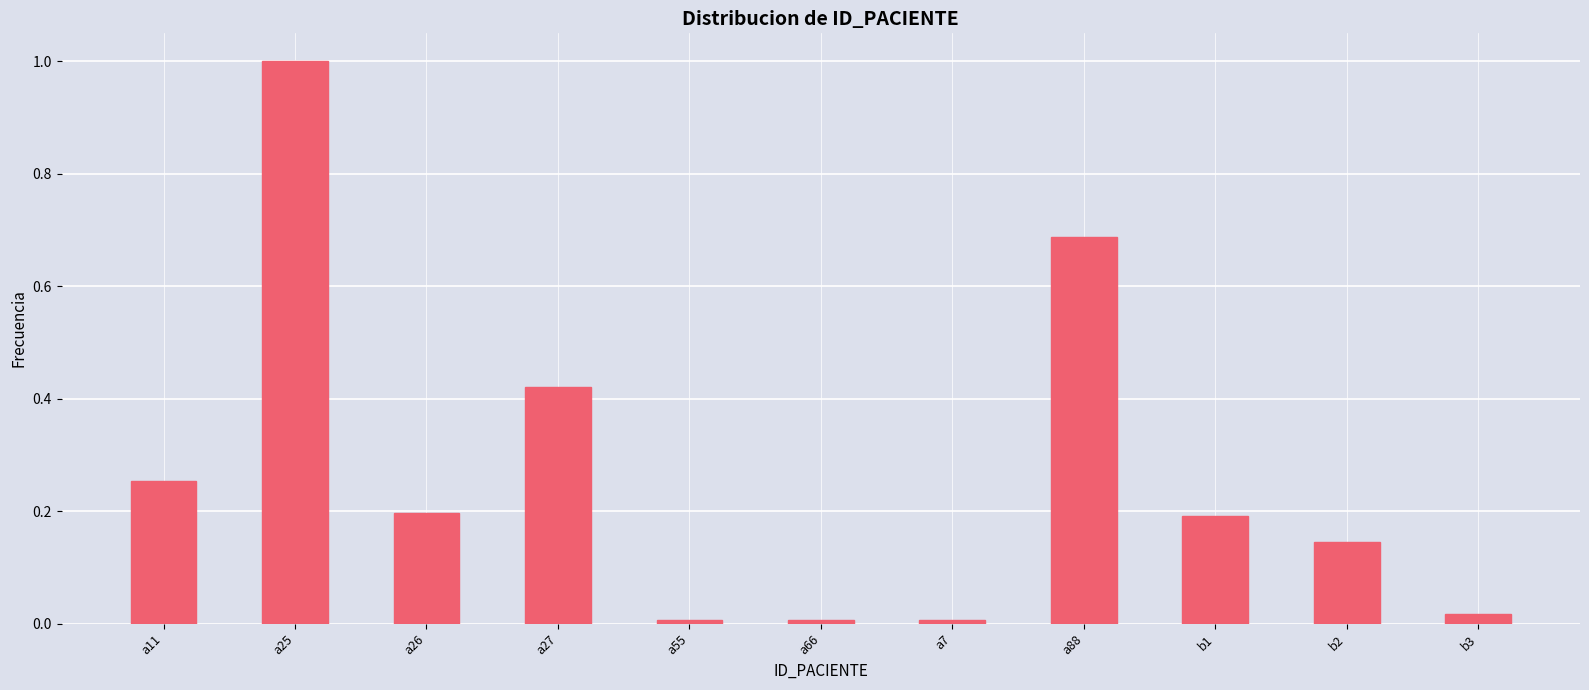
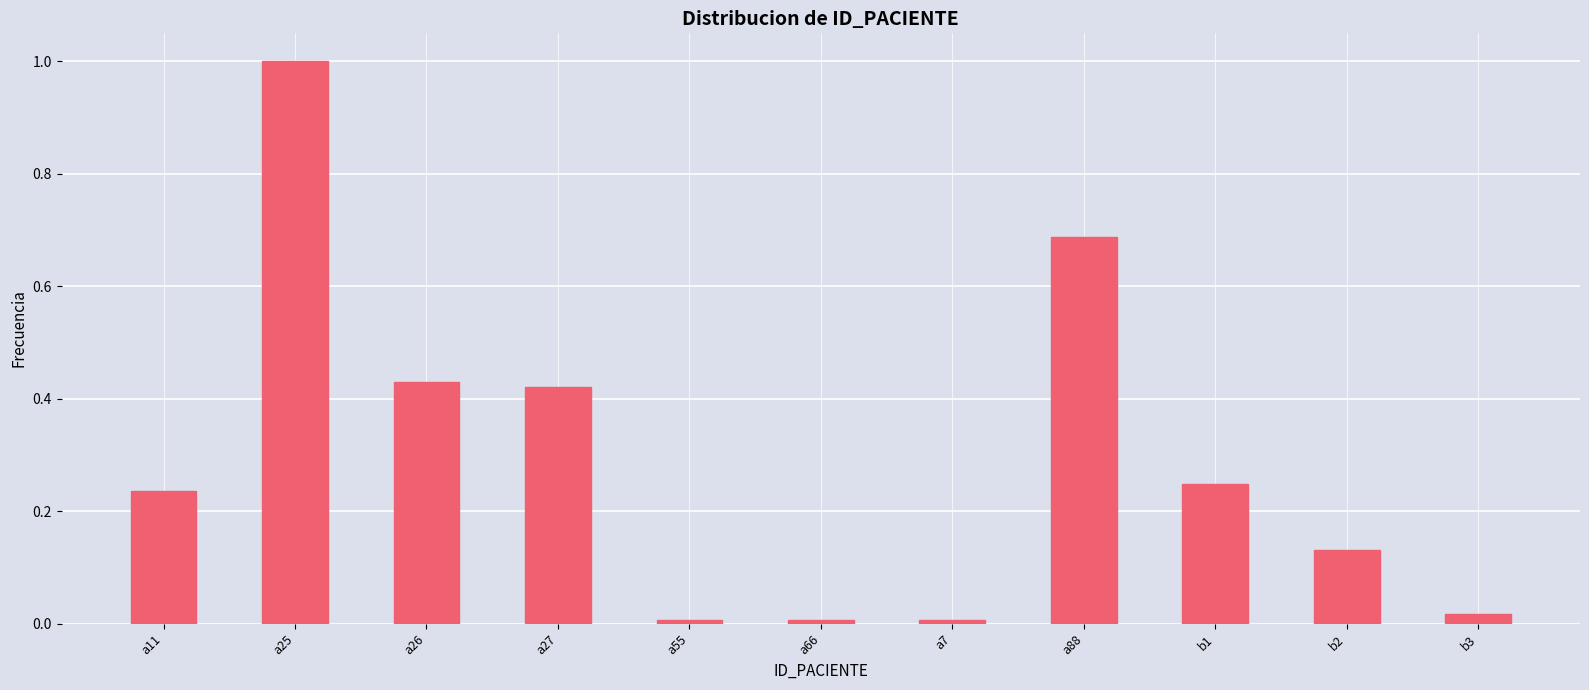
  {
-   "a11": 0.25,
+   "a11": 0.24,
    "a25": 1.00,
-   "a26": 0.20,
+   "a26": 0.43,
    "a27": 0.42,
    "a55": 0.01,
    "a66": 0.01,
    "a7": 0.01,
    "a88": 0.69,
-   "b1": 0.19,
-   "b2": 0.14,
+   "b1": 0.25,
+   "b2": 0.13,
    "b3": 0.02
  }
